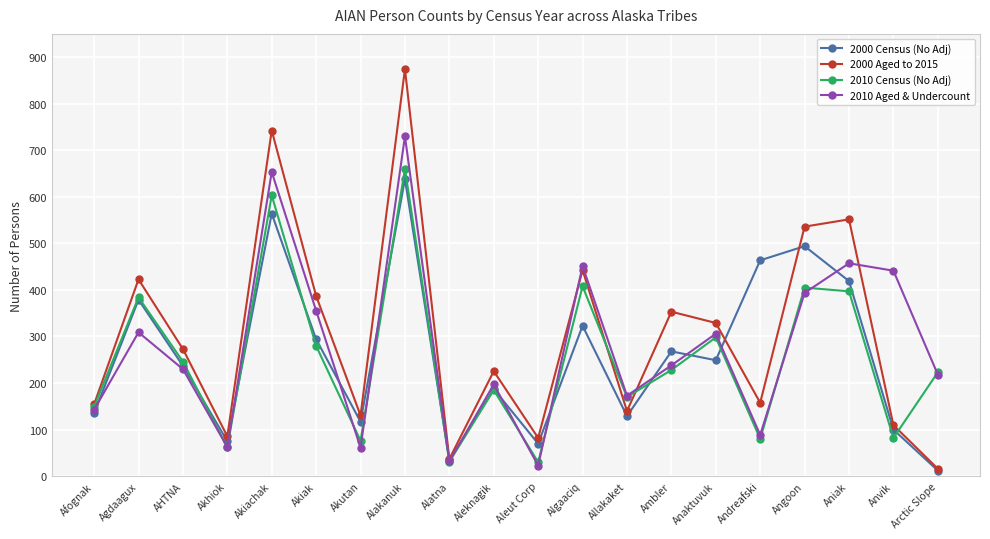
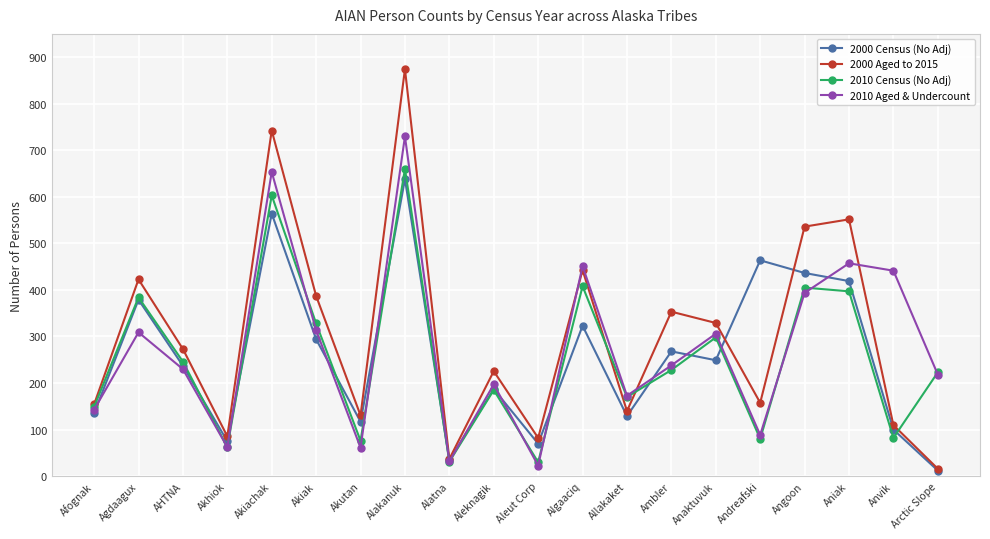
  {
    "2000 Census (No Adj)": {
      "Afognak": 140,
      "AHTNA": 240,
      "Akhiok": 80,
      "Akiachak": 560,
      "Akiak": 290,
      "Akutan": 120,
      "Alakanuk": 640,
      "Aleut Corp": 70,
      "Algaaciq": 320,
      "Allakaket": 130,
      "Ambler": 270,
      "Anaktuvuk": 250,
      "Andreafski": 460,
-     "Angoon": 490,
+     "Angoon": 440,
      "Aniak": 420,
      "Anvik": 100
    },
    "2000 Aged to 2015": {
      "Agdaagux": 420,
      "AHTNA": 270,
      "Akhiok": 90,
      "Akiachak": 740,
      "Akiak": 390,
      "Akutan": 130,
      "Alakanuk": 870,
      "Aleknagik": 230,
      "Aleut Corp": 80,
      "Algaaciq": 440,
      "Allakaket": 140,
      "Ambler": 350,
      "Anaktuvuk": 330,
      "Andreafski": 160,
      "Angoon": 540,
      "Aniak": 550,
      "Anvik": 110
    },
    "2010 Census (No Adj)": {
      "AHTNA": 250,
      "Akiachak": 600,
-     "Akiak": 280,
+     "Akiak": 330,
      "Akutan": 80,
      "Alakanuk": 660,
      "Aleut Corp": 30,
      "Algaaciq": 410,
      "Ambler": 230,
      "Anaktuvuk": 300,
      "Andreafski": 80,
      "Angoon": 410,
      "Aniak": 400,
      "Anvik": 80
    },
    "2010 Aged & Undercount": {
      "Afognak": 140,
      "Agdaagux": 310,
      "AHTNA": 230,
      "Akiachak": 650,
-     "Akiak": 360,
+     "Akiak": 310,
      "Akutan": 60,
      "Alakanuk": 730,
      "Aleknagik": 200,
      "Aleut Corp": 20,
      "Algaaciq": 450,
      "Ambler": 240,
      "Anaktuvuk": 310,
      "Andreafski": 90,
      "Angoon": 390,
      "Aniak": 460,
      "Anvik": 440
    }
  }
